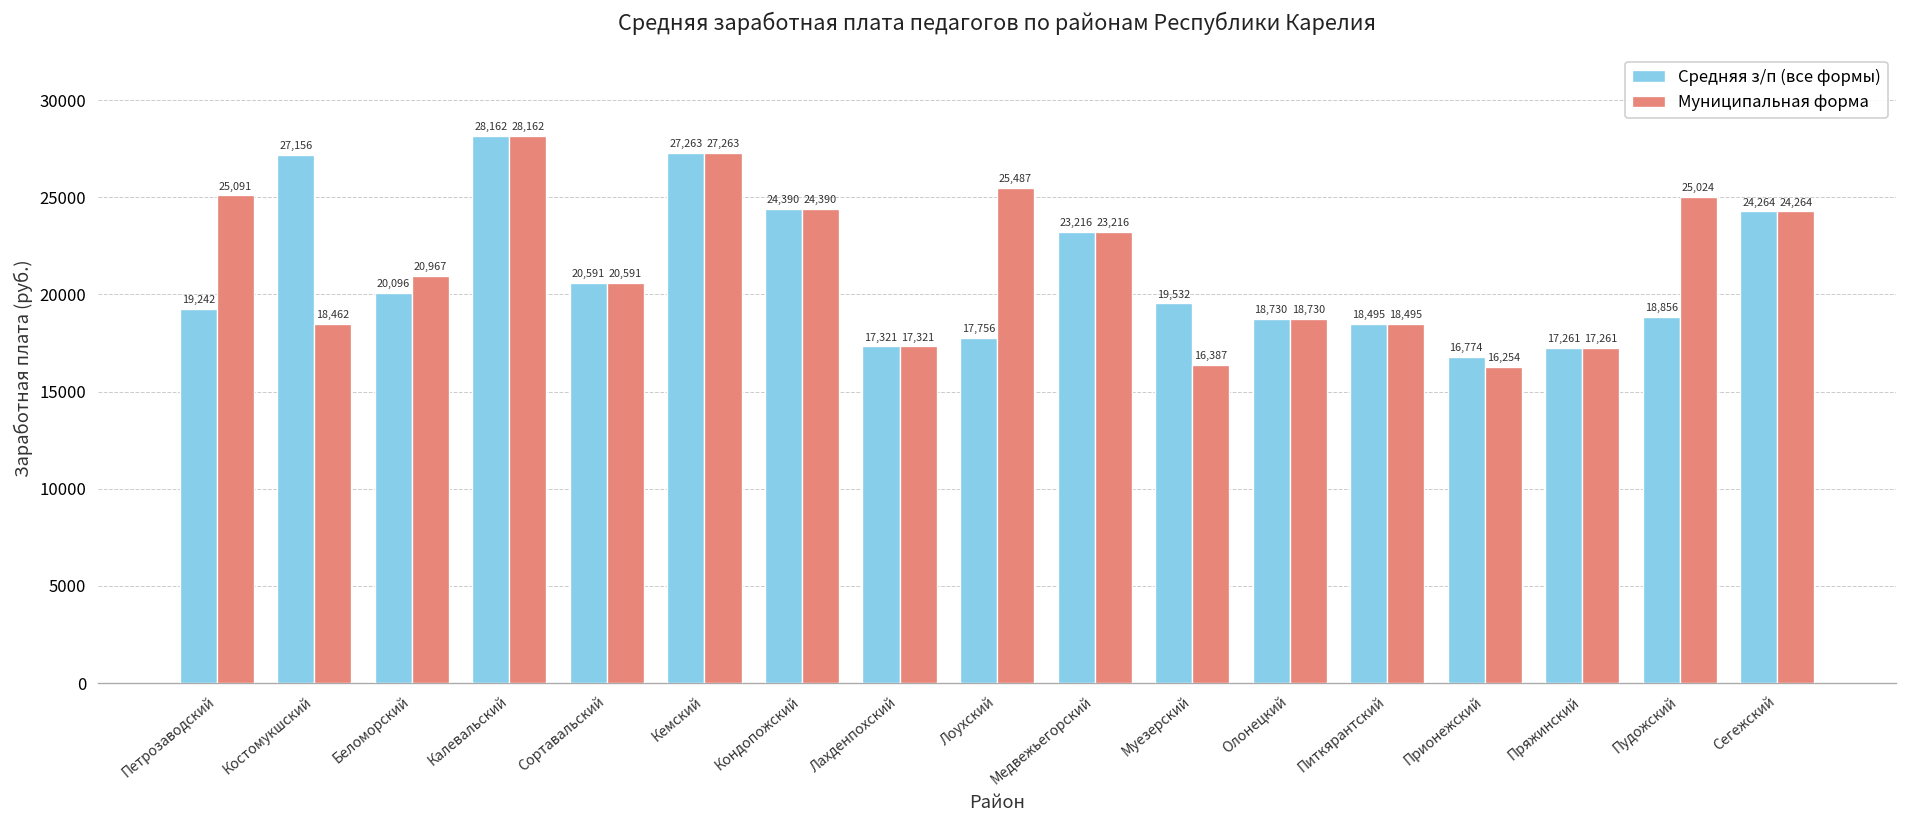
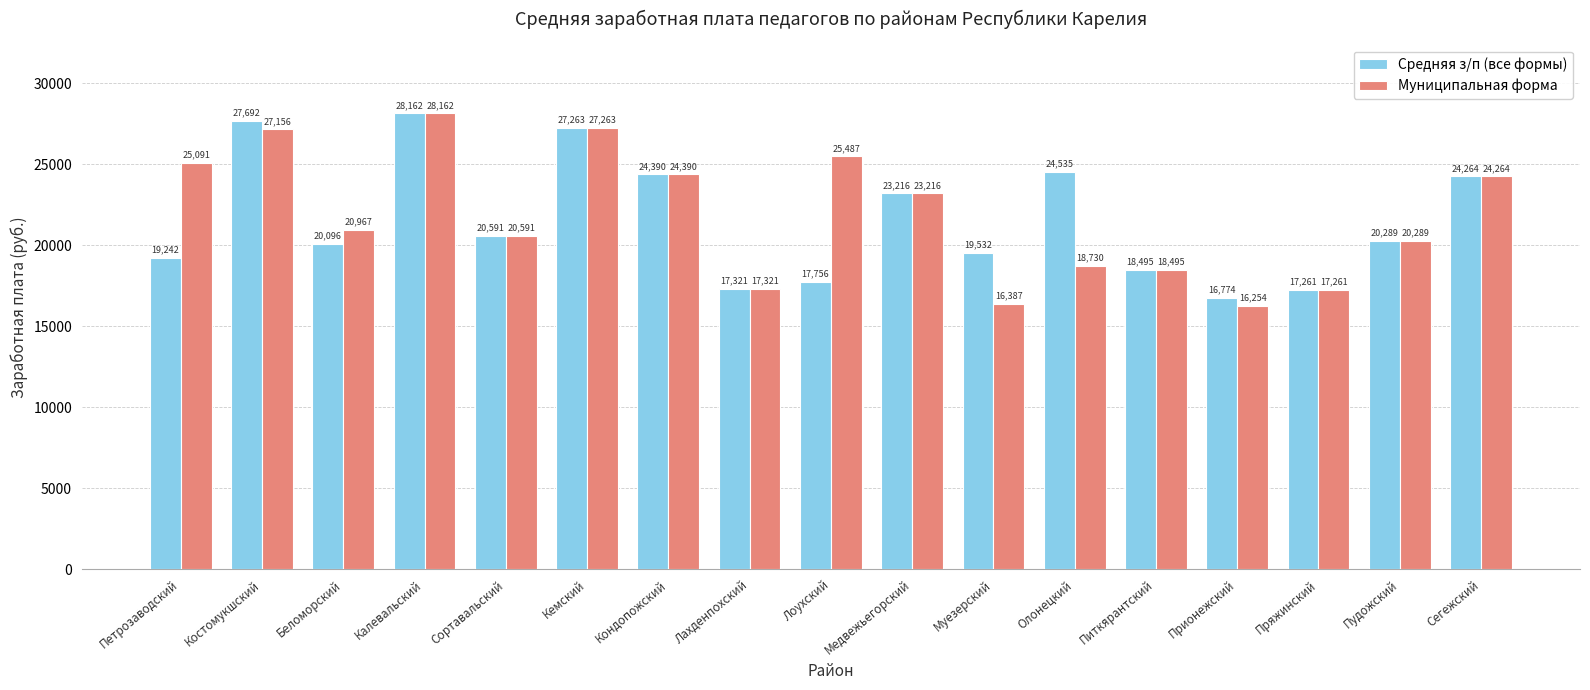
  {
    "Средняя з/п (все формы)": {
      "Петрозаводский": "19,242",
-     "Костомукшский": "27,156",
+     "Костомукшский": "27,692",
      "Беломорский": "20,096",
      "Калевальский": "28,162",
      "Сортавальский": "20,591",
      "Кемский": "27,263",
      "Кондопожский": "24,390",
      "Лахденпохский": "17,321",
      "Лоухский": "17,756",
      "Медвежьегорский": "23,216",
      "Муезерский": "19,532",
-     "Олонецкий": "18,730",
+     "Олонецкий": "24,535",
      "Питкярантский": "18,495",
      "Прионежский": "16,774",
      "Пряжинский": "17,261",
-     "Пудожский": "18,856",
+     "Пудожский": "20,289",
      "Сегежский": "24,264"
    },
    "Муниципальная форма": {
      "Петрозаводский": "25,091",
-     "Костомукшский": "18,462",
+     "Костомукшский": "27,156",
      "Беломорский": "20,967",
      "Калевальский": "28,162",
      "Сортавальский": "20,591",
      "Кемский": "27,263",
      "Кондопожский": "24,390",
      "Лахденпохский": "17,321",
      "Лоухский": "25,487",
      "Медвежьегорский": "23,216",
      "Муезерский": "16,387",
      "Олонецкий": "18,730",
      "Питкярантский": "18,495",
      "Прионежский": "16,254",
      "Пряжинский": "17,261",
-     "Пудожский": "25,024",
+     "Пудожский": "20,289",
      "Сегежский": "24,264"
    }
  }
